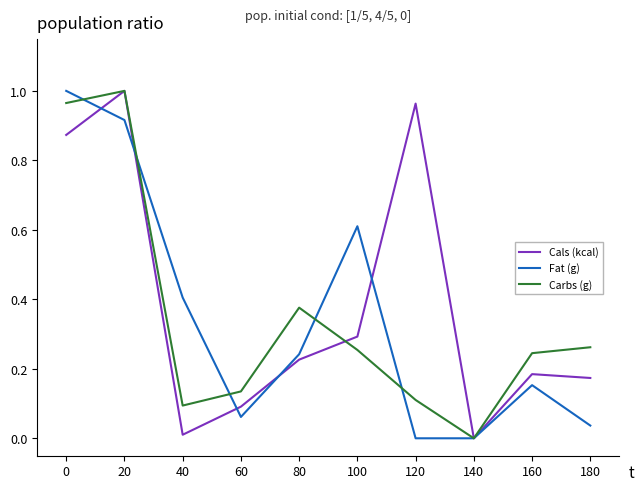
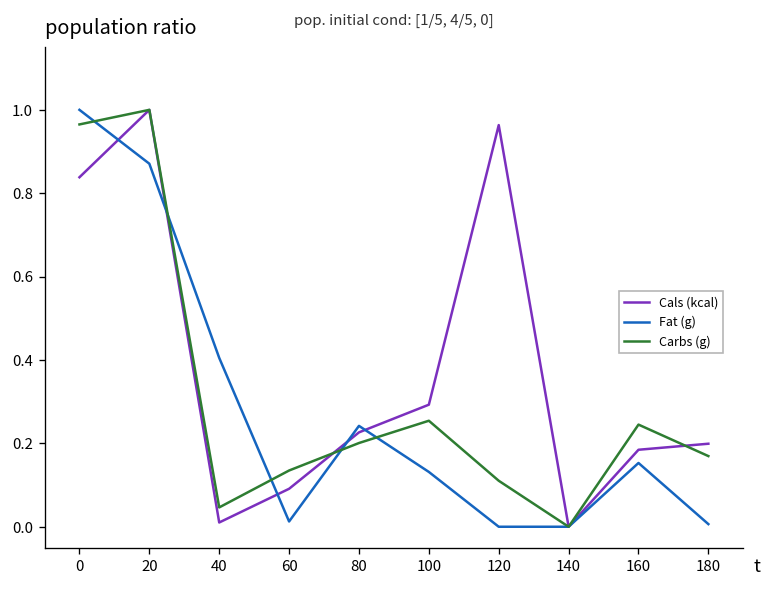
  {
    "Cals (kcal)": {
-     "0": 0.87,
+     "0": 0.84,
      "40": 0.01,
      "60": 0.09,
      "80": 0.23,
      "100": 0.29,
      "120": 0.96,
      "160": 0.18,
-     "180": 0.17
+     "180": 0.20
    },
    "Fat (g)": {
      "0": 1.00,
-     "20": 0.92,
+     "20": 0.87,
      "40": 0.41,
-     "60": 0.06,
+     "60": 0.01,
      "80": 0.24,
-     "100": 0.61,
+     "100": 0.13,
      "120": 0.00,
      "160": 0.15,
-     "180": 0.04
+     "180": 0.01
    },
    "Carbs (g)": {
      "0": 0.97,
-     "40": 0.09,
+     "40": 0.05,
      "60": 0.13,
-     "80": 0.38,
+     "80": 0.20,
      "100": 0.25,
      "120": 0.11,
      "160": 0.25,
-     "180": 0.26
+     "180": 0.17
    }
  }
